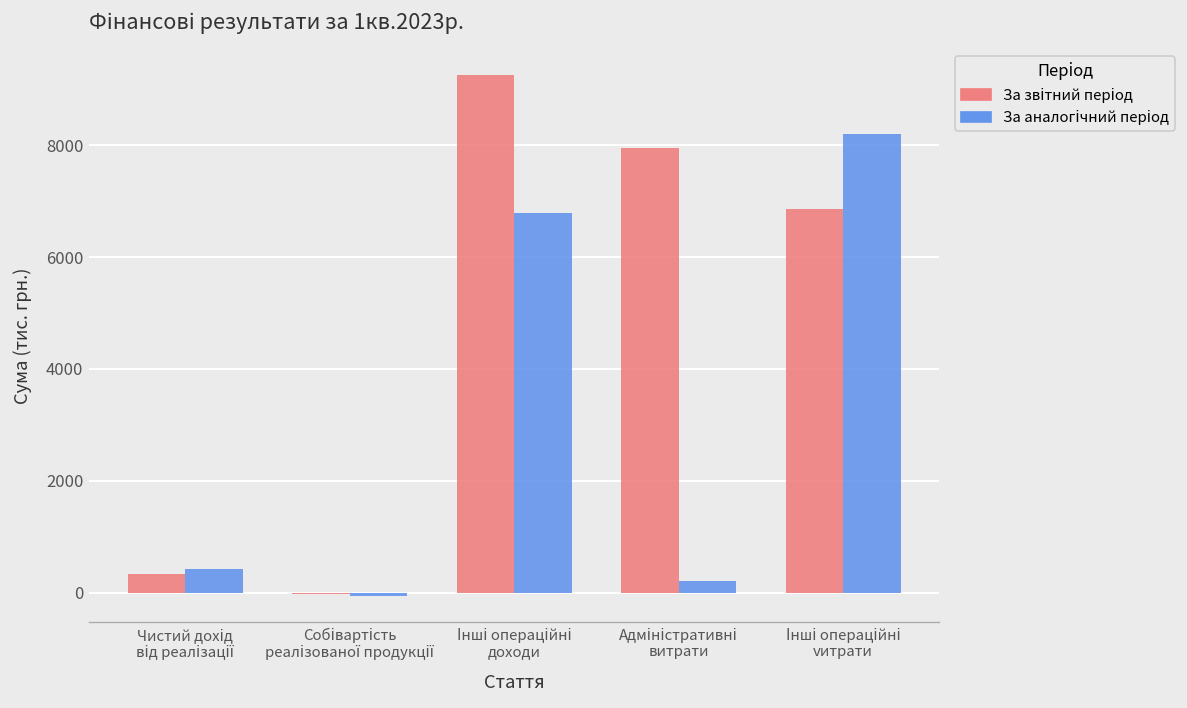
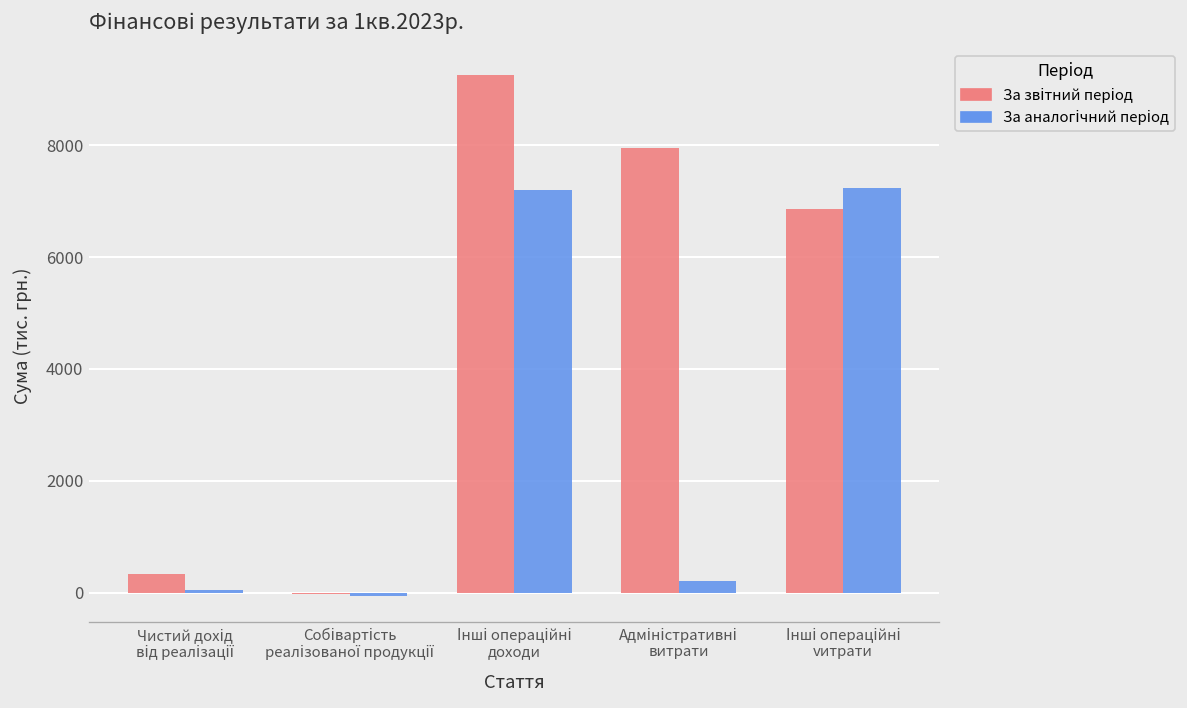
  {
    "За звітний період": {
      "Чистий дохід від реалізації": 300,
      "Інші операційні доходи": 9300,
      "Адміністративні витрати": 8000,
      "Інші операційні vитрати": 6900
    },
    "За аналогічний період": {
-     "Чистий дохід від реалізації": 400,
+     "Чистий дохід від реалізації": 100,
      "Собівартість реалізованої продукції": -100,
-     "Інші операційні доходи": 6800,
+     "Інші операційні доходи": 7200,
      "Адміністративні витрати": 200,
-     "Інші операційні vитрати": 8200
+     "Інші операційні vитрати": 7200
    }
  }
